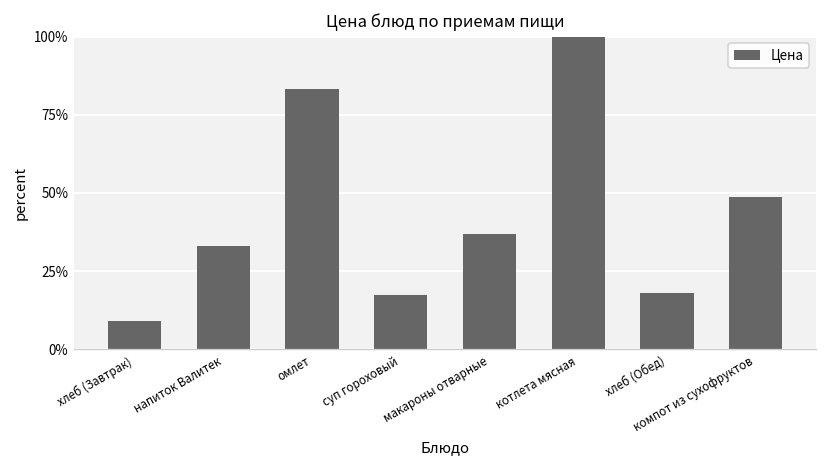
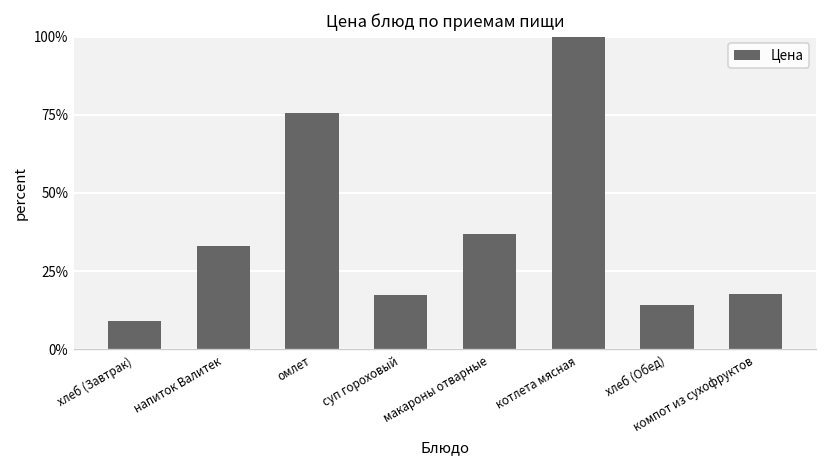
  {
    "хлеб (Завтрак)": "9%",
    "напиток Валитек": "33%",
-   "омлет": "83%",
+   "омлет": "75%",
    "суп гороховый": "17%",
    "макароны отварные": "37%",
    "котлета мясная": "100%",
-   "хлеб (Обед)": "18%",
-   "компот из сухофруктов": "49%"
+   "хлеб (Обед)": "14%",
+   "компот из сухофруктов": "18%"
  }
